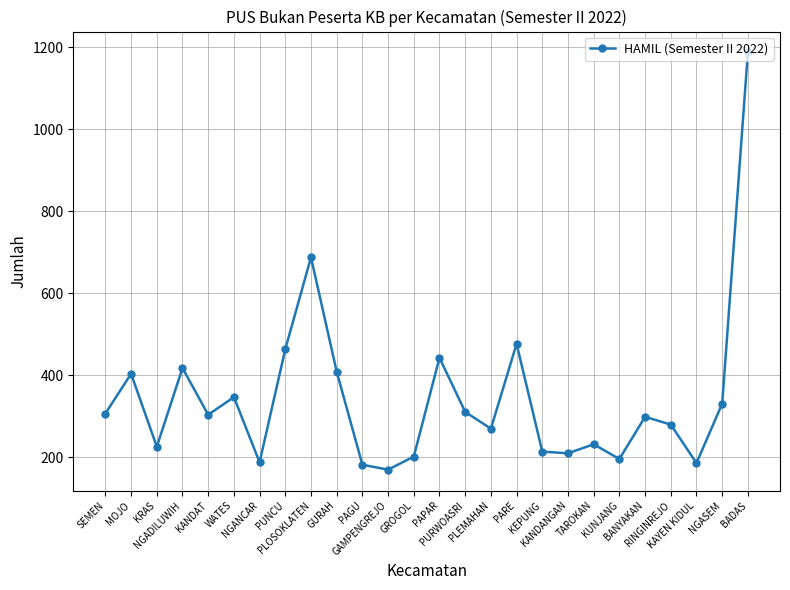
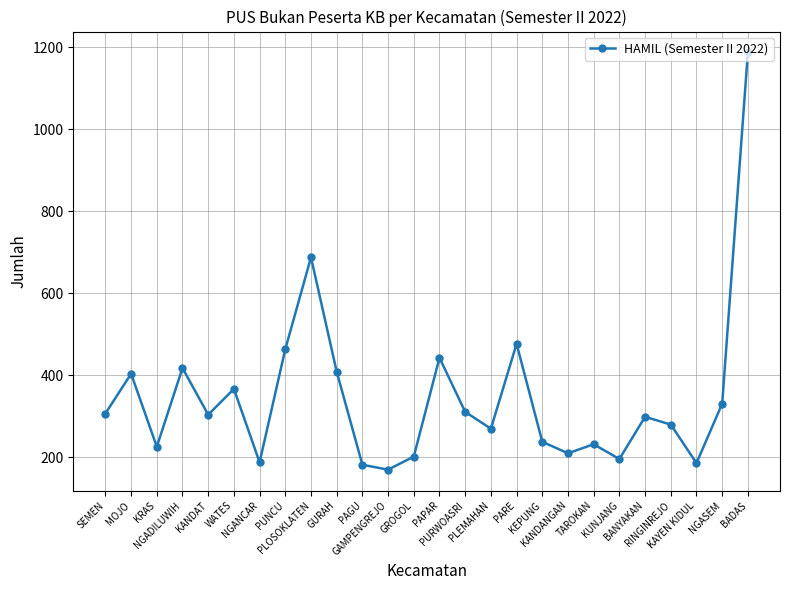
  {
    "SEMEN": 310,
    "MOJO": 400,
    "KRAS": 230,
    "NGADILUWIH": 420,
    "KANDAT": 300,
-   "WATES": 350,
+   "WATES": 370,
    "NGANCAR": 190,
    "PUNCU": 460,
    "PLOSOKLATEN": 690,
    "GURAH": 410,
    "PAGU": 180,
    "GAMPENGREJO": 170,
    "GROGOL": 200,
    "PAPAR": 440,
    "PURWOASRI": 310,
    "PLEMAHAN": 270,
    "PARE": 480,
-   "KEPUNG": 210,
+   "KEPUNG": 240,
    "KANDANGAN": 210,
    "TAROKAN": 230,
    "KUNJANG": 200,
    "BANYAKAN": 300,
    "RINGINREJO": 280,
    "KAYEN KIDUL": 190,
    "NGASEM": 330
  }
